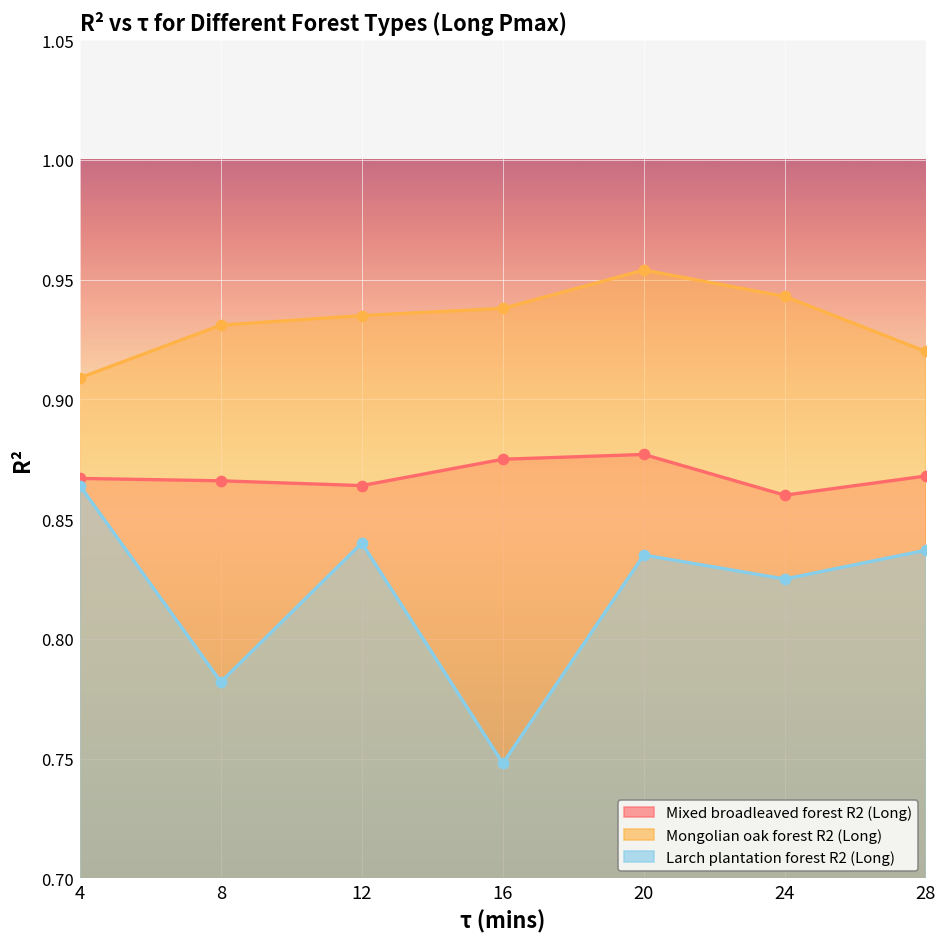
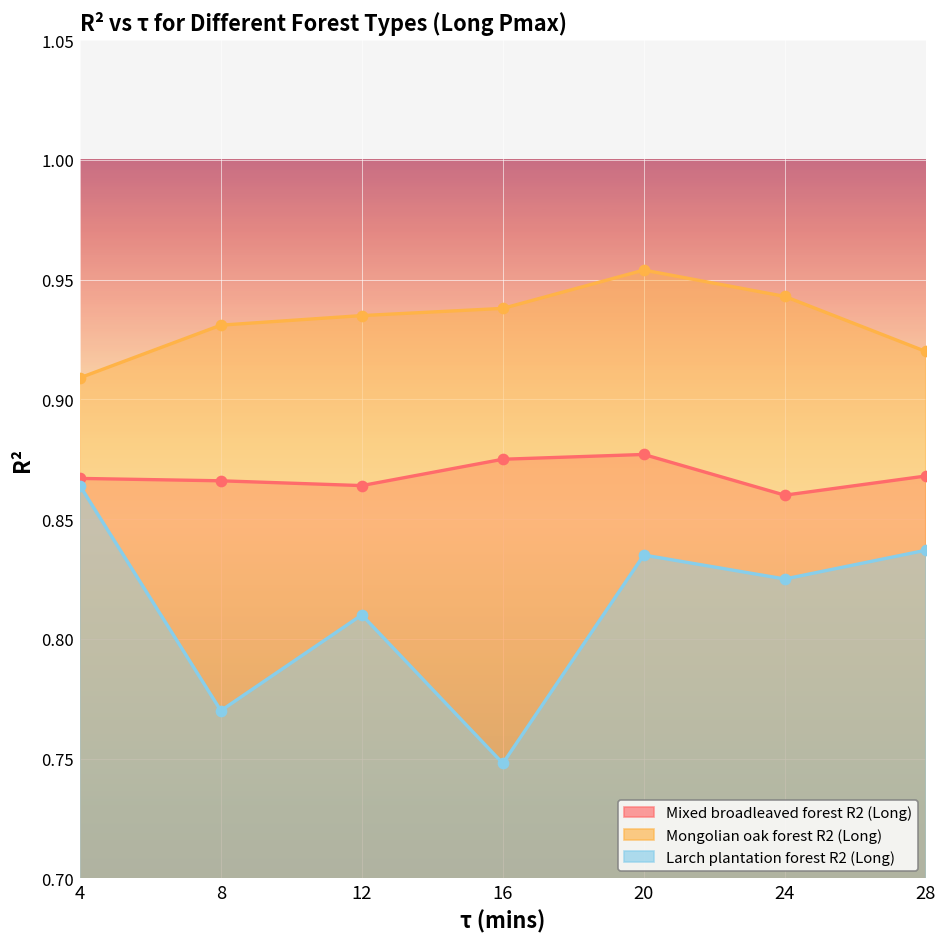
  {
    "Larch plantation forest R2 (Long)": {
      "4": 0.864,
-     "8": 0.782,
-     "12": 0.84,
+     "8": 0.770,
+     "12": 0.81,
      "16": 0.748,
      "20": 0.835,
      "24": 0.825,
      "28": 0.837
    }
  }
